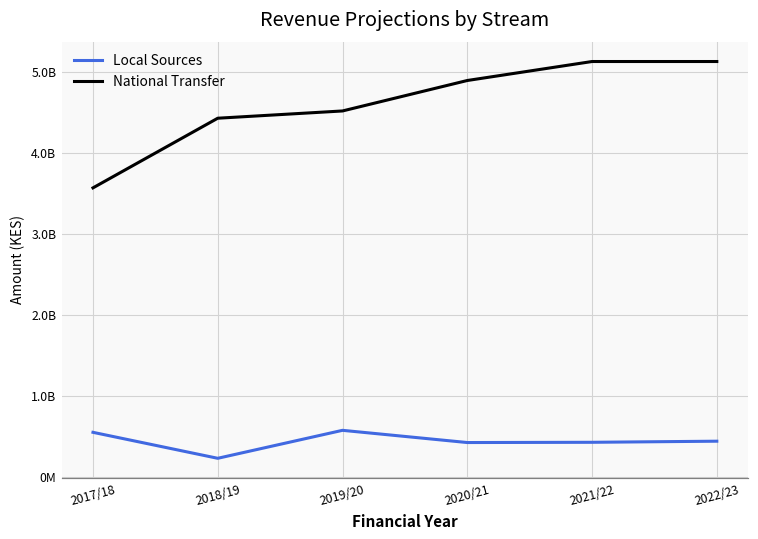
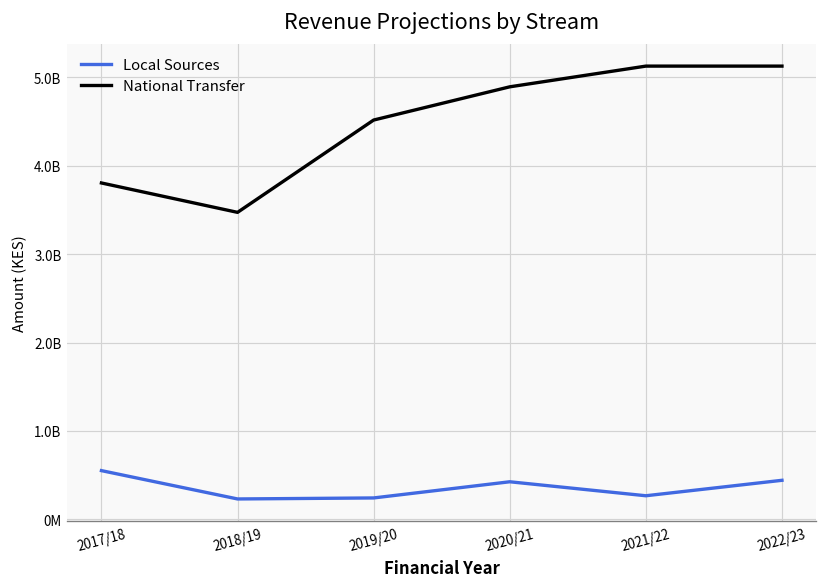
  {
    "Local Sources": {
      "2017/18": 600000000,
      "2018/19": 200000000,
-     "2019/20": 600000000,
+     "2019/20": 200000000,
      "2020/21": 400000000,
-     "2021/22": 400000000,
+     "2021/22": 300000000,
      "2022/23": 400000000
    },
    "National Transfer": {
-     "2017/18": 3600000000,
-     "2018/19": 4400000000,
+     "2017/18": 3800000000,
+     "2018/19": 3500000000,
      "2019/20": 4500000000,
      "2020/21": 4900000000,
      "2021/22": 5100000000,
      "2022/23": 5100000000
    }
  }
